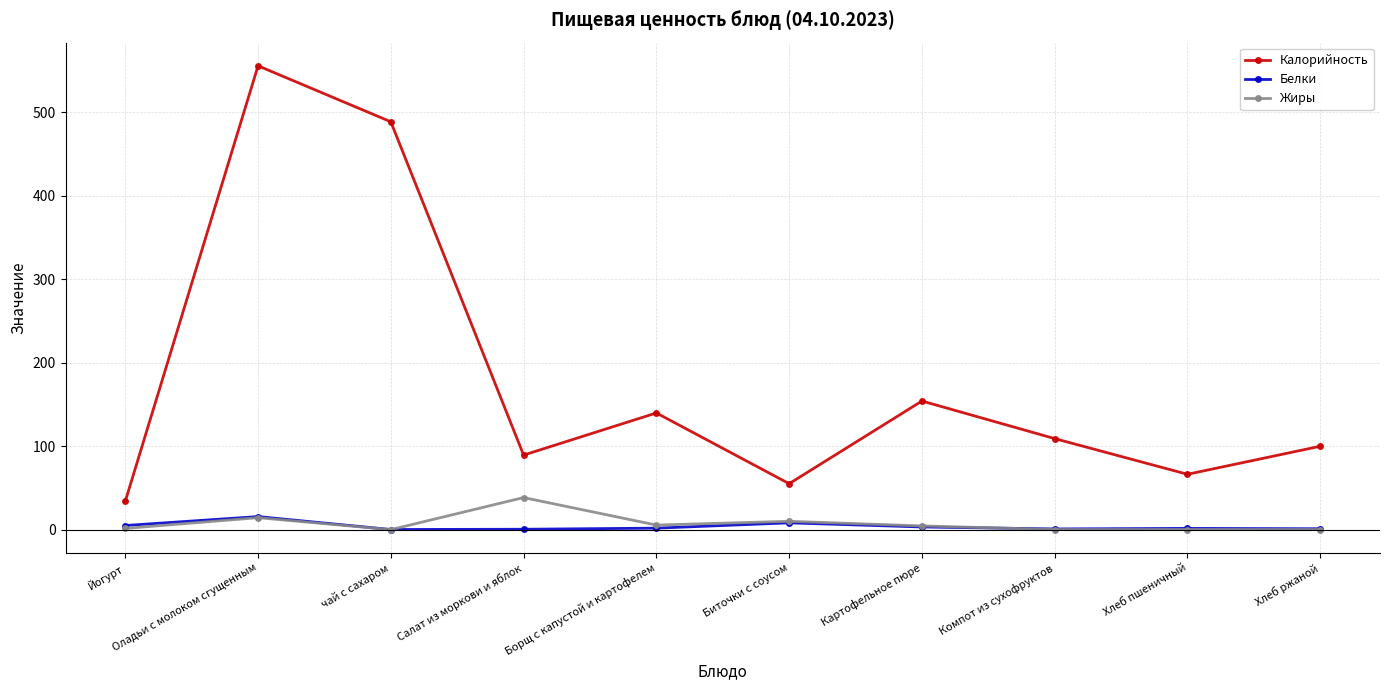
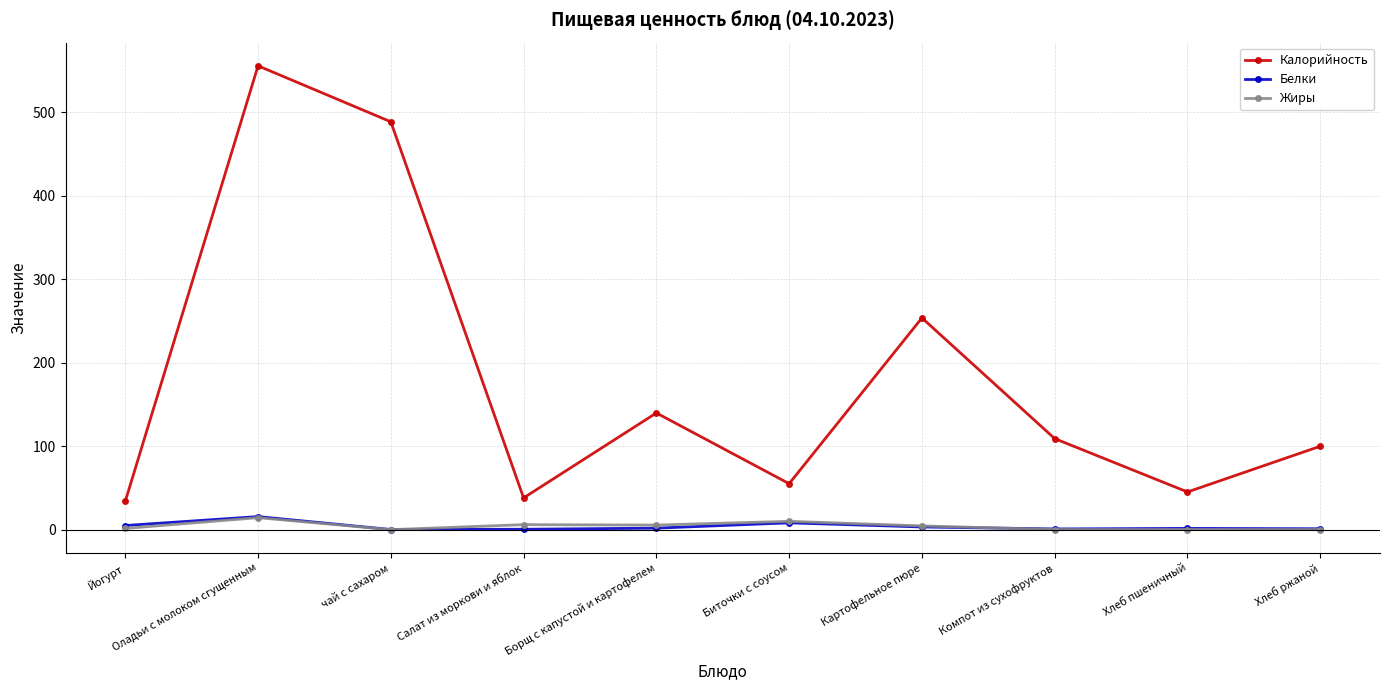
  {
    "Калорийность": {
      "Йогурт": 30,
      "Оладьи с молоком сгущенным": 560,
      "чай с сахаром": 490,
-     "Салат из моркови и яблок": 90,
+     "Салат из моркови и яблок": 40,
      "Борщ с капустой и картофелем": 140,
      "Биточки с соусом": 60,
-     "Картофельное пюре": 150,
+     "Картофельное пюре": 250,
      "Компот из сухофруктов": 110,
-     "Хлеб пшеничный": 70,
+     "Хлеб пшеничный": 50,
      "Хлеб ржаной": 100
    },
    "Белки": {
      "Йогурт": 10,
      "Салат из моркови и яблок": 0,
      "Борщ с капустой и картофелем": 0
    },
    "Жиры": {
      "Йогурт": 0,
-     "Салат из моркови и яблок": 40,
+     "Салат из моркови и яблок": 10,
      "Борщ с капустой и картофелем": 10
    }
  }
